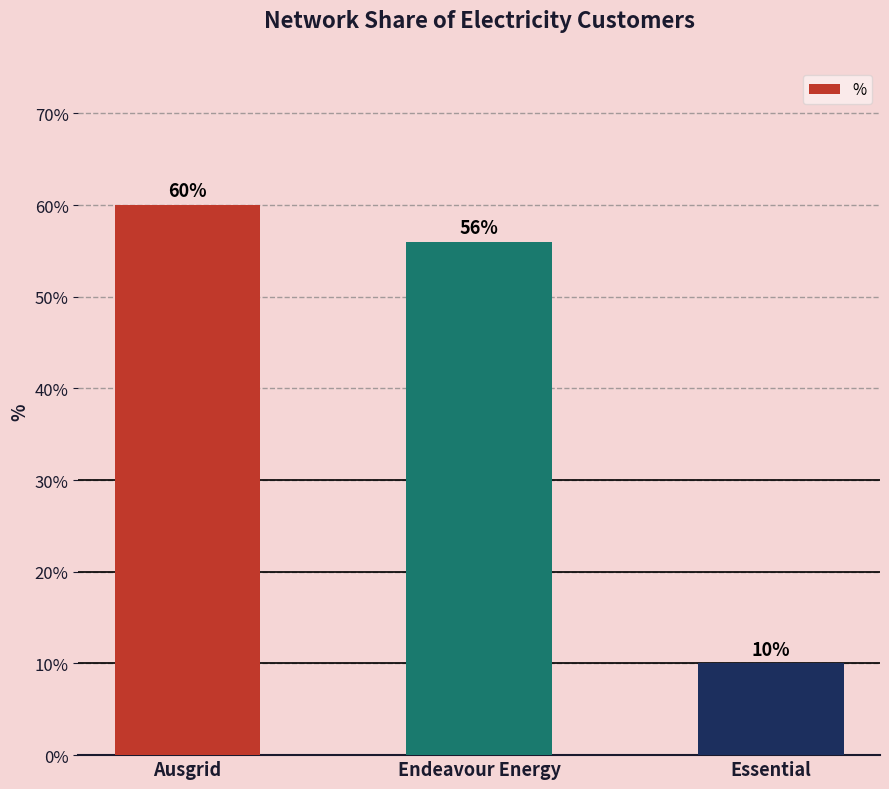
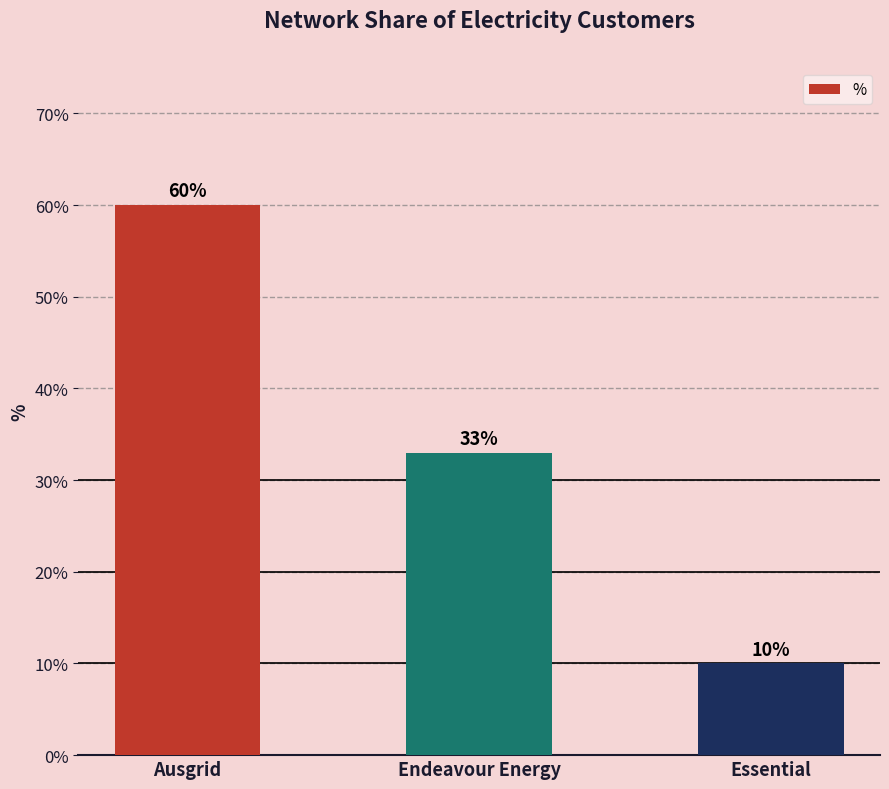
  {
    "Ausgrid": "60%",
-   "Endeavour Energy": "56%",
+   "Endeavour Energy": "33%",
    "Essential": "10%"
  }
